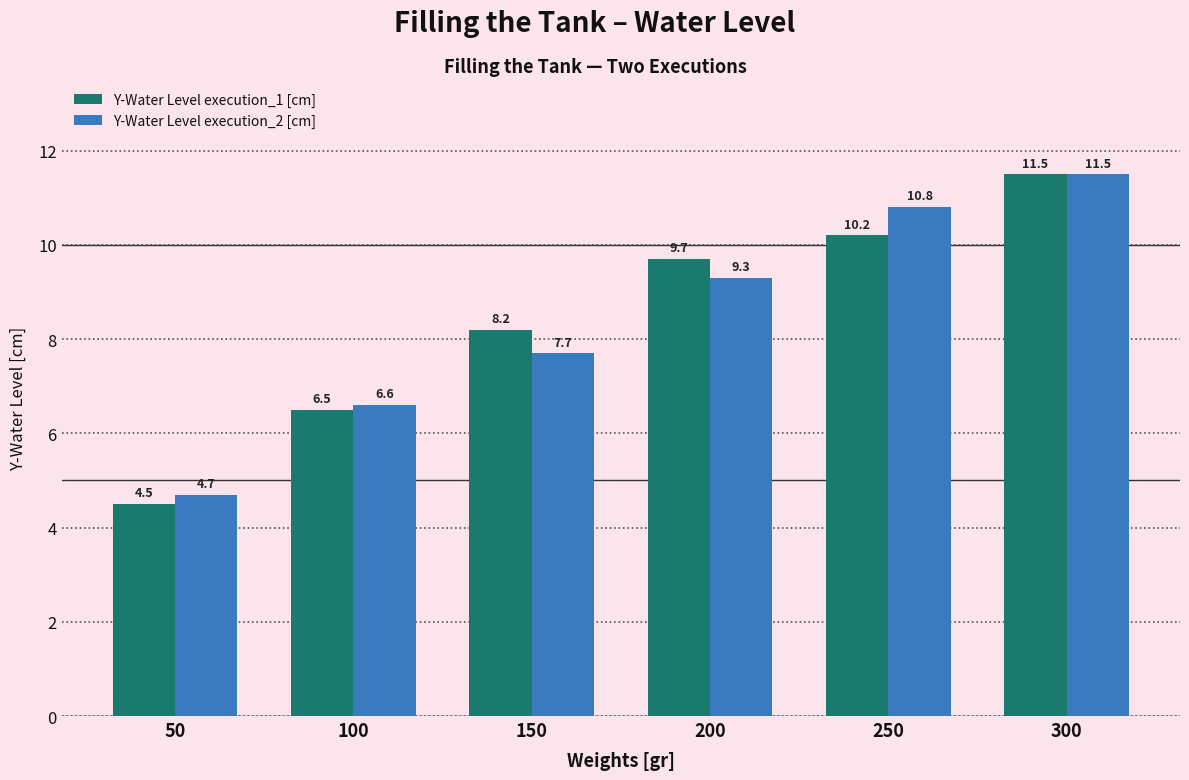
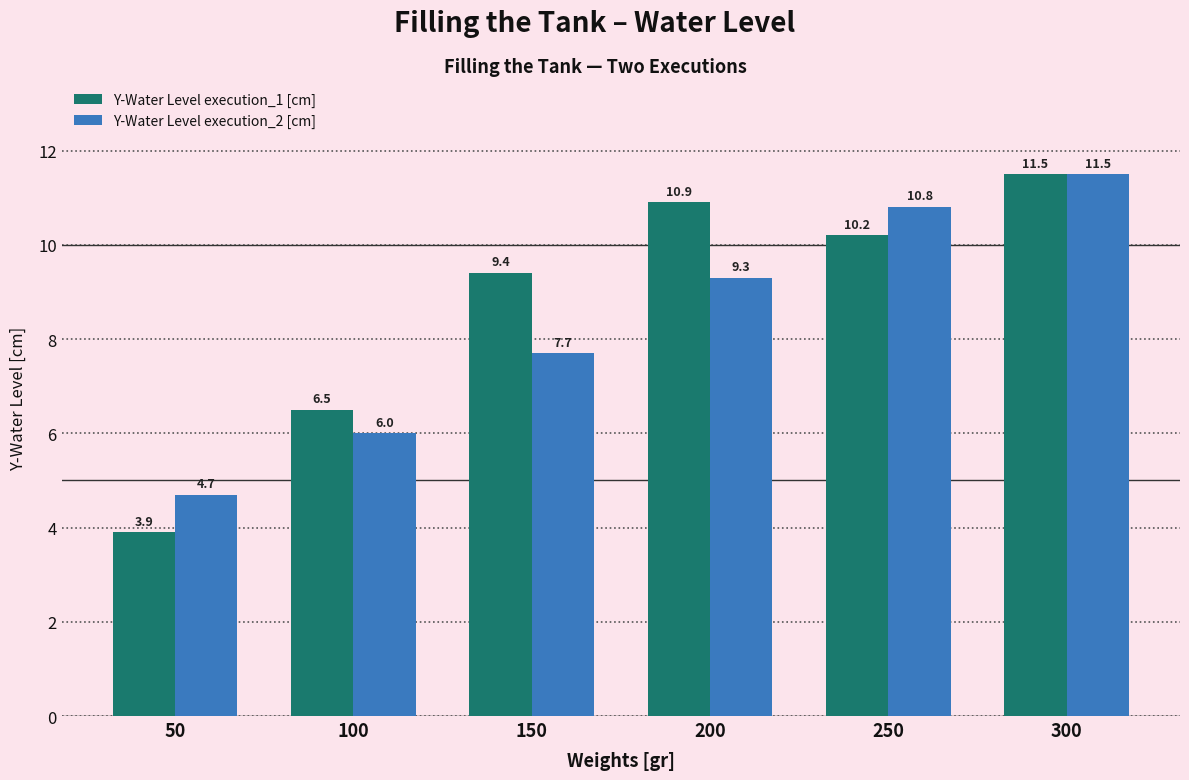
  {
    "Y-Water Level execution_1 [cm]": {
-     "50": 4.5,
+     "50": 3.9,
      "100": 6.5,
-     "150": 8.2,
-     "200": 9.7,
+     "150": 9.4,
+     "200": 10.9,
      "250": 10.2,
      "300": 11.5
    },
    "Y-Water Level execution_2 [cm]": {
      "50": 4.7,
-     "100": 6.6,
+     "100": 6.0,
      "150": 7.7,
      "200": 9.3,
      "250": 10.8,
      "300": 11.5
    }
  }
